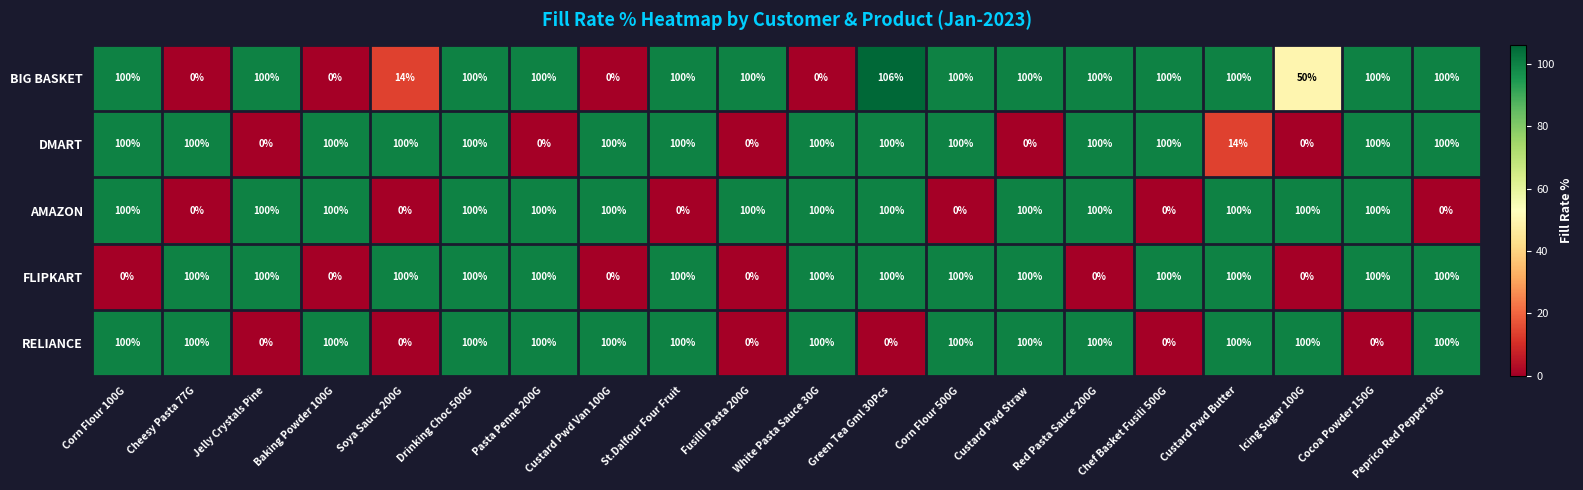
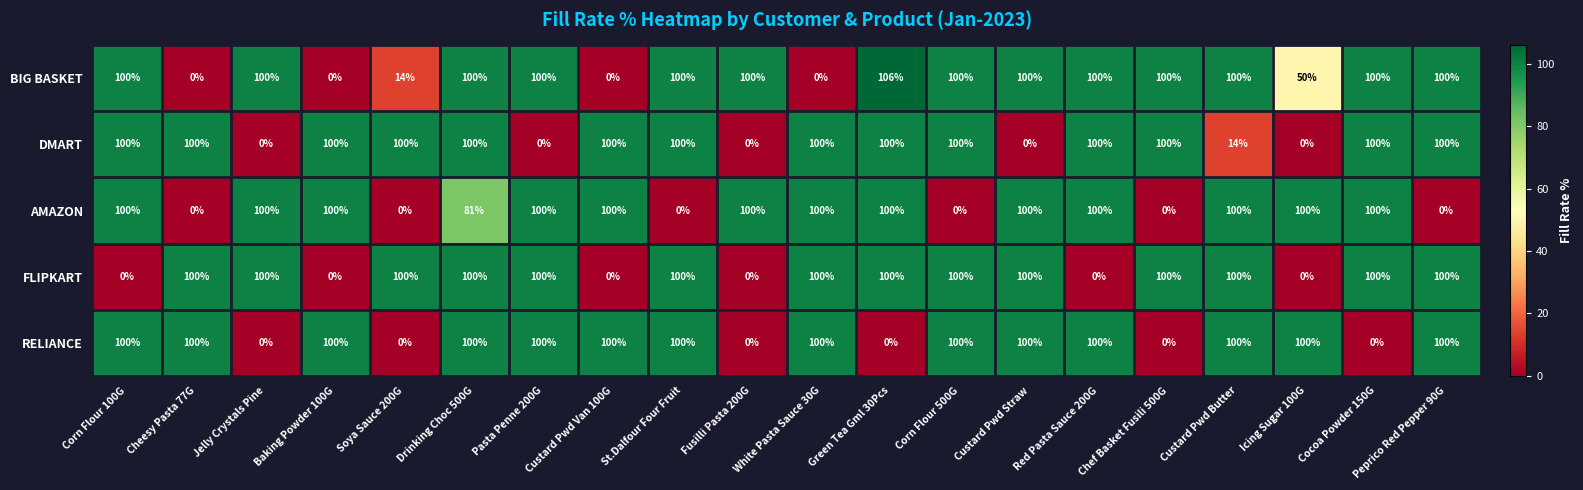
  {
    "BIG BASKET": {
      "Corn Flour 100G": "100%",
      "Cheesy Pasta 77G": "0%",
      "Jelly Crystals Pine": "100%",
      "Baking Powder 100G": "0%",
      "Soya Sauce 200G": "14%",
      "Drinking Choc 500G": "100%",
      "Pasta Penne 200G": "100%",
      "Custard Pwd Van 100G": "0%",
      "St.Dalfour Four Fruit": "100%",
      "Fusilli Pasta 200G": "100%",
      "White Pasta Sauce 30G": "0%",
      "Green Tea Gml 30Pcs": "106%",
      "Corn Flour 500G": "100%",
      "Custard Pwd Straw": "100%",
      "Red Pasta Sauce 200G": "100%",
      "Chef Basket Fusili 500G": "100%",
      "Custard Pwd Butter": "100%",
      "Icing Sugar 100G": "50%",
      "Cocoa Powder 150G": "100%",
      "Peprico Red Pepper 90G": "100%"
    },
    "DMART": {
      "Corn Flour 100G": "100%",
      "Cheesy Pasta 77G": "100%",
      "Jelly Crystals Pine": "0%",
      "Baking Powder 100G": "100%",
      "Soya Sauce 200G": "100%",
      "Drinking Choc 500G": "100%",
      "Pasta Penne 200G": "0%",
      "Custard Pwd Van 100G": "100%",
      "St.Dalfour Four Fruit": "100%",
      "Fusilli Pasta 200G": "0%",
      "White Pasta Sauce 30G": "100%",
      "Green Tea Gml 30Pcs": "100%",
      "Corn Flour 500G": "100%",
      "Custard Pwd Straw": "0%",
      "Red Pasta Sauce 200G": "100%",
      "Chef Basket Fusili 500G": "100%",
      "Custard Pwd Butter": "14%",
      "Icing Sugar 100G": "0%",
      "Cocoa Powder 150G": "100%",
      "Peprico Red Pepper 90G": "100%"
    },
    "AMAZON": {
      "Corn Flour 100G": "100%",
      "Cheesy Pasta 77G": "0%",
      "Jelly Crystals Pine": "100%",
      "Baking Powder 100G": "100%",
      "Soya Sauce 200G": "0%",
-     "Drinking Choc 500G": "100%",
+     "Drinking Choc 500G": "81%",
      "Pasta Penne 200G": "100%",
      "Custard Pwd Van 100G": "100%",
      "St.Dalfour Four Fruit": "0%",
      "Fusilli Pasta 200G": "100%",
      "White Pasta Sauce 30G": "100%",
      "Green Tea Gml 30Pcs": "100%",
      "Corn Flour 500G": "0%",
      "Custard Pwd Straw": "100%",
      "Red Pasta Sauce 200G": "100%",
      "Chef Basket Fusili 500G": "0%",
      "Custard Pwd Butter": "100%",
      "Icing Sugar 100G": "100%",
      "Cocoa Powder 150G": "100%",
      "Peprico Red Pepper 90G": "0%"
    },
    "FLIPKART": {
      "Corn Flour 100G": "0%",
      "Cheesy Pasta 77G": "100%",
      "Jelly Crystals Pine": "100%",
      "Baking Powder 100G": "0%",
      "Soya Sauce 200G": "100%",
      "Drinking Choc 500G": "100%",
      "Pasta Penne 200G": "100%",
      "Custard Pwd Van 100G": "0%",
      "St.Dalfour Four Fruit": "100%",
      "Fusilli Pasta 200G": "0%",
      "White Pasta Sauce 30G": "100%",
      "Green Tea Gml 30Pcs": "100%",
      "Corn Flour 500G": "100%",
      "Custard Pwd Straw": "100%",
      "Red Pasta Sauce 200G": "0%",
      "Chef Basket Fusili 500G": "100%",
      "Custard Pwd Butter": "100%",
      "Icing Sugar 100G": "0%",
      "Cocoa Powder 150G": "100%",
      "Peprico Red Pepper 90G": "100%"
    },
    "RELIANCE": {
      "Corn Flour 100G": "100%",
      "Cheesy Pasta 77G": "100%",
      "Jelly Crystals Pine": "0%",
      "Baking Powder 100G": "100%",
      "Soya Sauce 200G": "0%",
      "Drinking Choc 500G": "100%",
      "Pasta Penne 200G": "100%",
      "Custard Pwd Van 100G": "100%",
      "St.Dalfour Four Fruit": "100%",
      "Fusilli Pasta 200G": "0%",
      "White Pasta Sauce 30G": "100%",
      "Green Tea Gml 30Pcs": "0%",
      "Corn Flour 500G": "100%",
      "Custard Pwd Straw": "100%",
      "Red Pasta Sauce 200G": "100%",
      "Chef Basket Fusili 500G": "0%",
      "Custard Pwd Butter": "100%",
      "Icing Sugar 100G": "100%",
      "Cocoa Powder 150G": "0%",
      "Peprico Red Pepper 90G": "100%"
    }
  }
